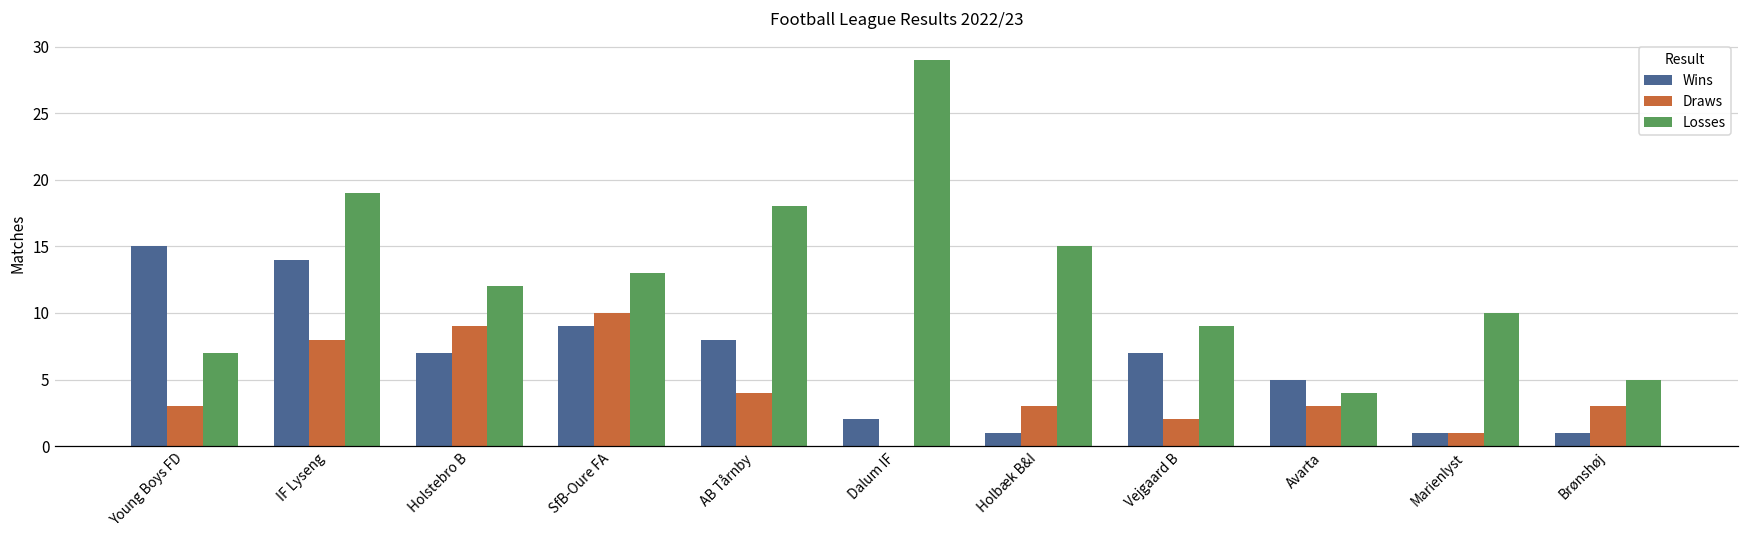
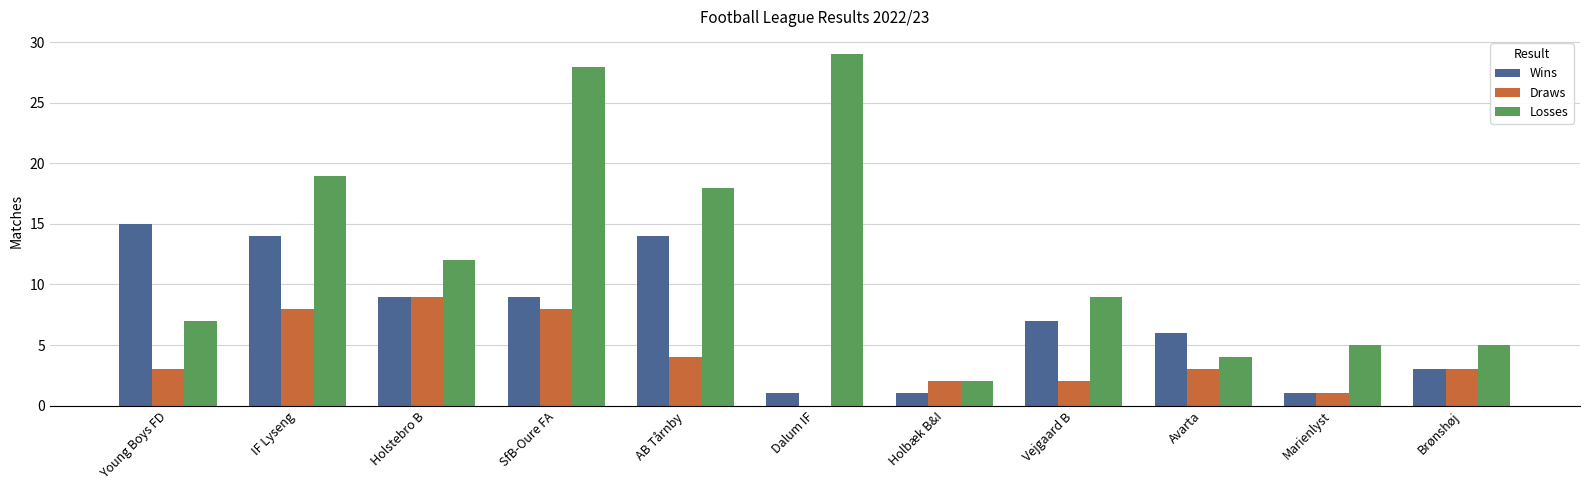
  {
    "Wins": {
      "Young Boys FD": 15,
      "IF Lyseng": 14,
-     "Holstebro B": 7,
+     "Holstebro B": 9,
      "SfB-Oure FA": 9,
-     "AB Tårnby": 8,
-     "Dalum IF": 2,
+     "AB Tårnby": 14,
+     "Dalum IF": 1,
      "Holbæk B&I": 1,
      "Vejgaard B": 7,
-     "Avarta": 5,
+     "Avarta": 6,
      "Marienlyst": 1,
-     "Brønshøj": 1
+     "Brønshøj": 3
    },
    "Draws": {
      "Young Boys FD": 3,
      "IF Lyseng": 8,
      "Holstebro B": 9,
-     "SfB-Oure FA": 10,
+     "SfB-Oure FA": 8,
      "AB Tårnby": 4,
      "Dalum IF": 0,
-     "Holbæk B&I": 3,
+     "Holbæk B&I": 2,
      "Vejgaard B": 2,
      "Avarta": 3,
      "Marienlyst": 1,
      "Brønshøj": 3
    },
    "Losses": {
      "Young Boys FD": 7,
      "IF Lyseng": 19,
      "Holstebro B": 12,
-     "SfB-Oure FA": 13,
+     "SfB-Oure FA": 28,
      "AB Tårnby": 18,
      "Dalum IF": 29,
-     "Holbæk B&I": 15,
+     "Holbæk B&I": 2,
      "Vejgaard B": 9,
      "Avarta": 4,
-     "Marienlyst": 10,
+     "Marienlyst": 5,
      "Brønshøj": 5
    }
  }
